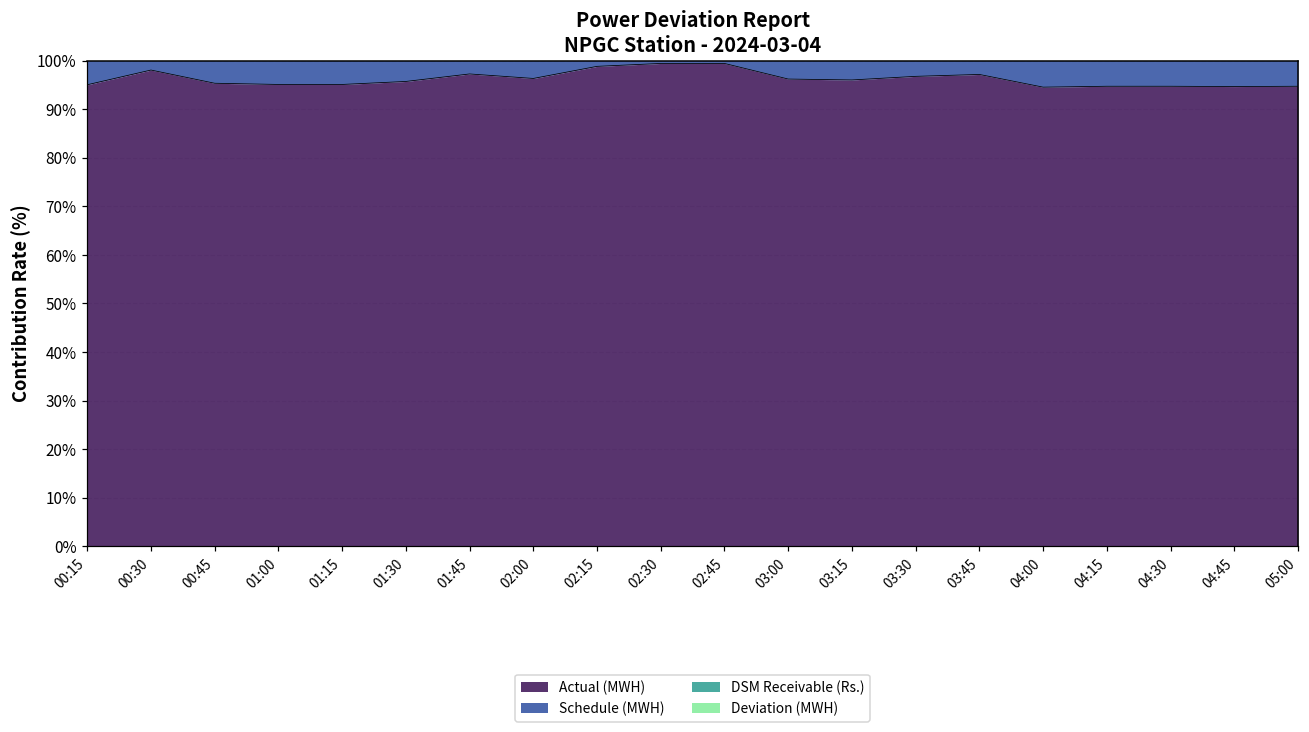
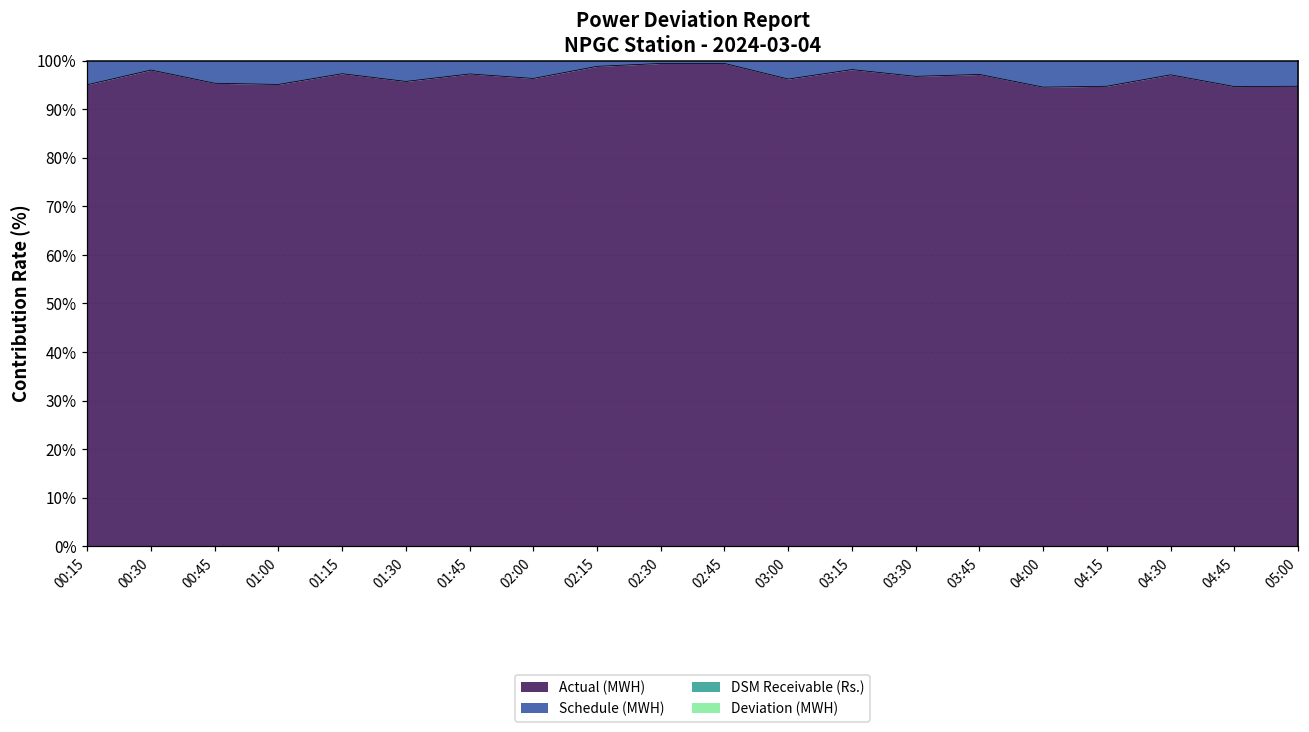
  {
    "Actual (MWH)": {
      "00:15": "95%",
      "00:30": "98%",
      "00:45": "95%",
      "01:00": "95%",
-     "01:15": "95%",
+     "01:15": "97%",
      "01:30": "96%",
      "01:45": "97%",
      "02:00": "96%",
      "02:15": "99%",
      "02:30": "99%",
      "02:45": "99%",
      "03:00": "96%",
-     "03:15": "96%",
+     "03:15": "98%",
      "03:30": "97%",
      "03:45": "97%",
      "04:00": "95%",
      "04:15": "95%",
-     "04:30": "95%",
+     "04:30": "97%",
      "04:45": "95%",
      "05:00": "95%"
    }
  }
